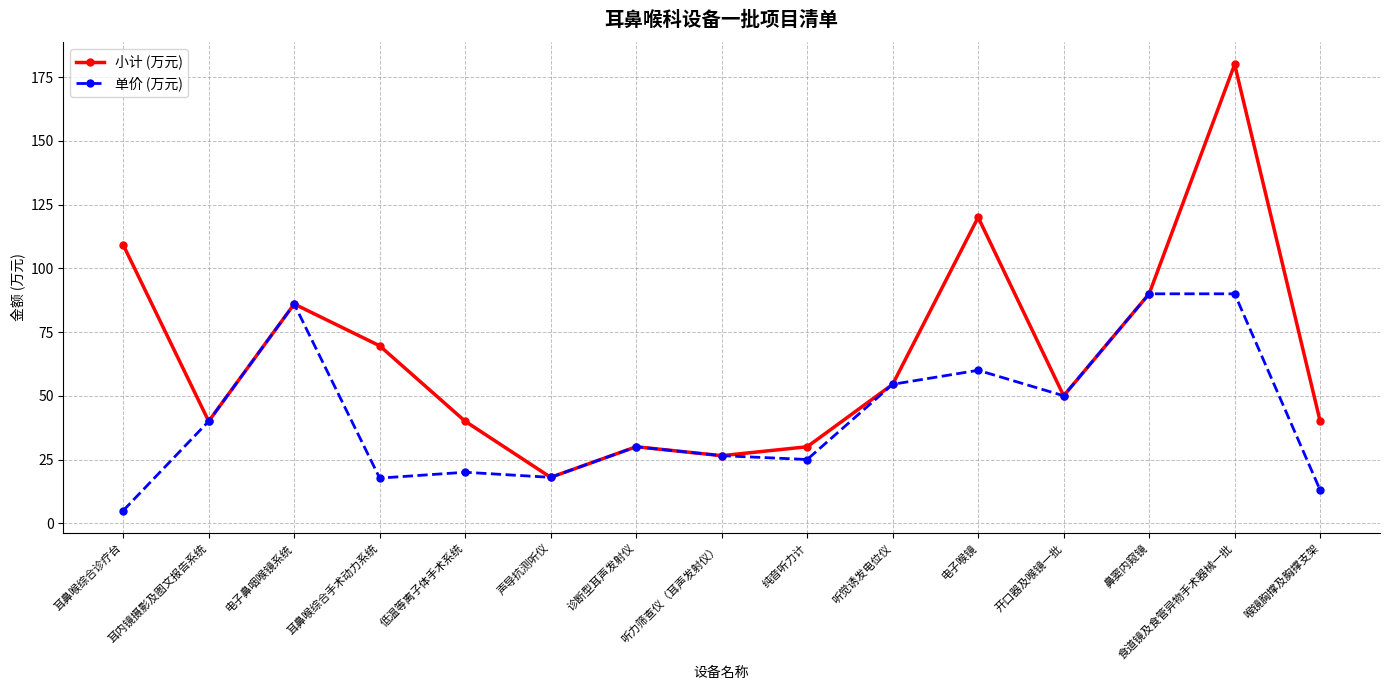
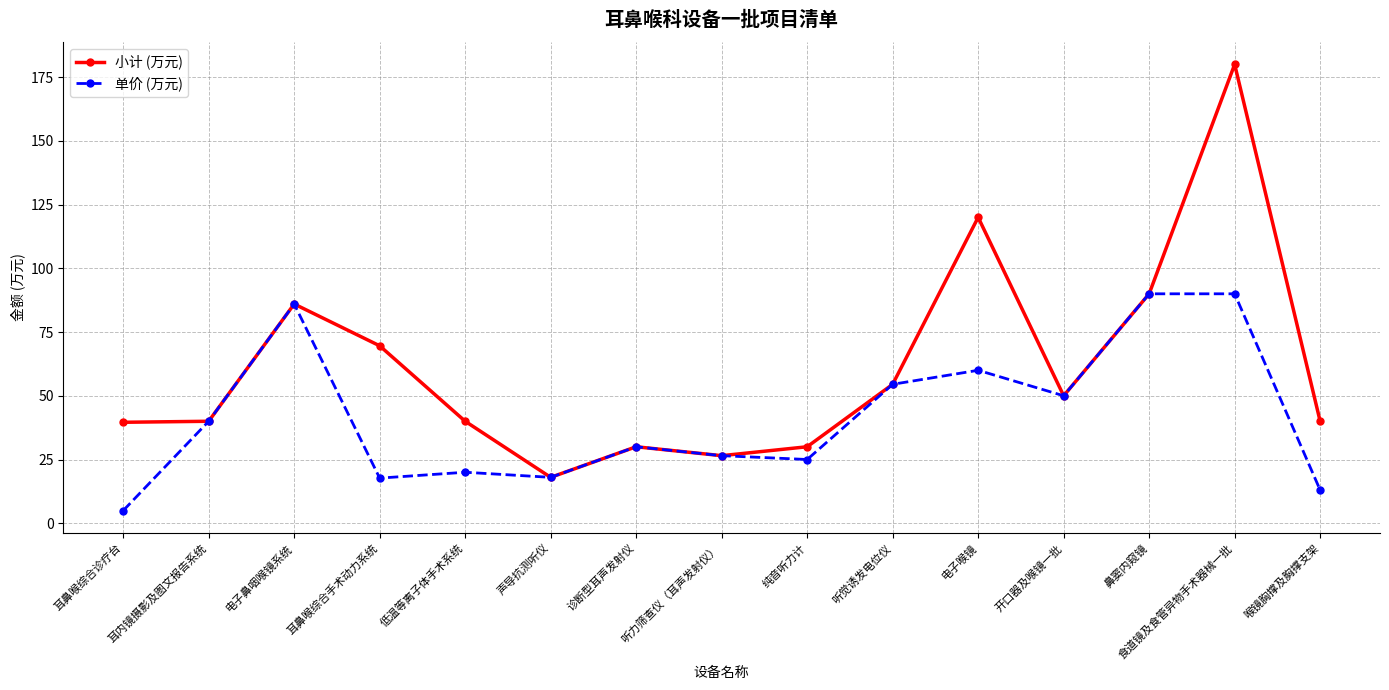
  {
    "小计 (万元)": {
-     "耳鼻喉综合诊疗台": 109,
+     "耳鼻喉综合诊疗台": 40,
      "耳鼻喉综合手术动力系统": 70,
      "低温等离子体手术系统": 40,
      "纯音听力计": 30,
      "电子喉镜": 120,
      "食道镜及食管异物手术器械一批": 180,
      "喉镜胸撑及胸撑支架": 40
    },
    "单价 (万元)": {
      "耳鼻喉综合诊疗台": 5,
      "耳鼻喉综合手术动力系统": 18,
      "低温等离子体手术系统": 20,
      "纯音听力计": 25,
      "电子喉镜": 60,
      "食道镜及食管异物手术器械一批": 90,
      "喉镜胸撑及胸撑支架": 13
    }
  }
